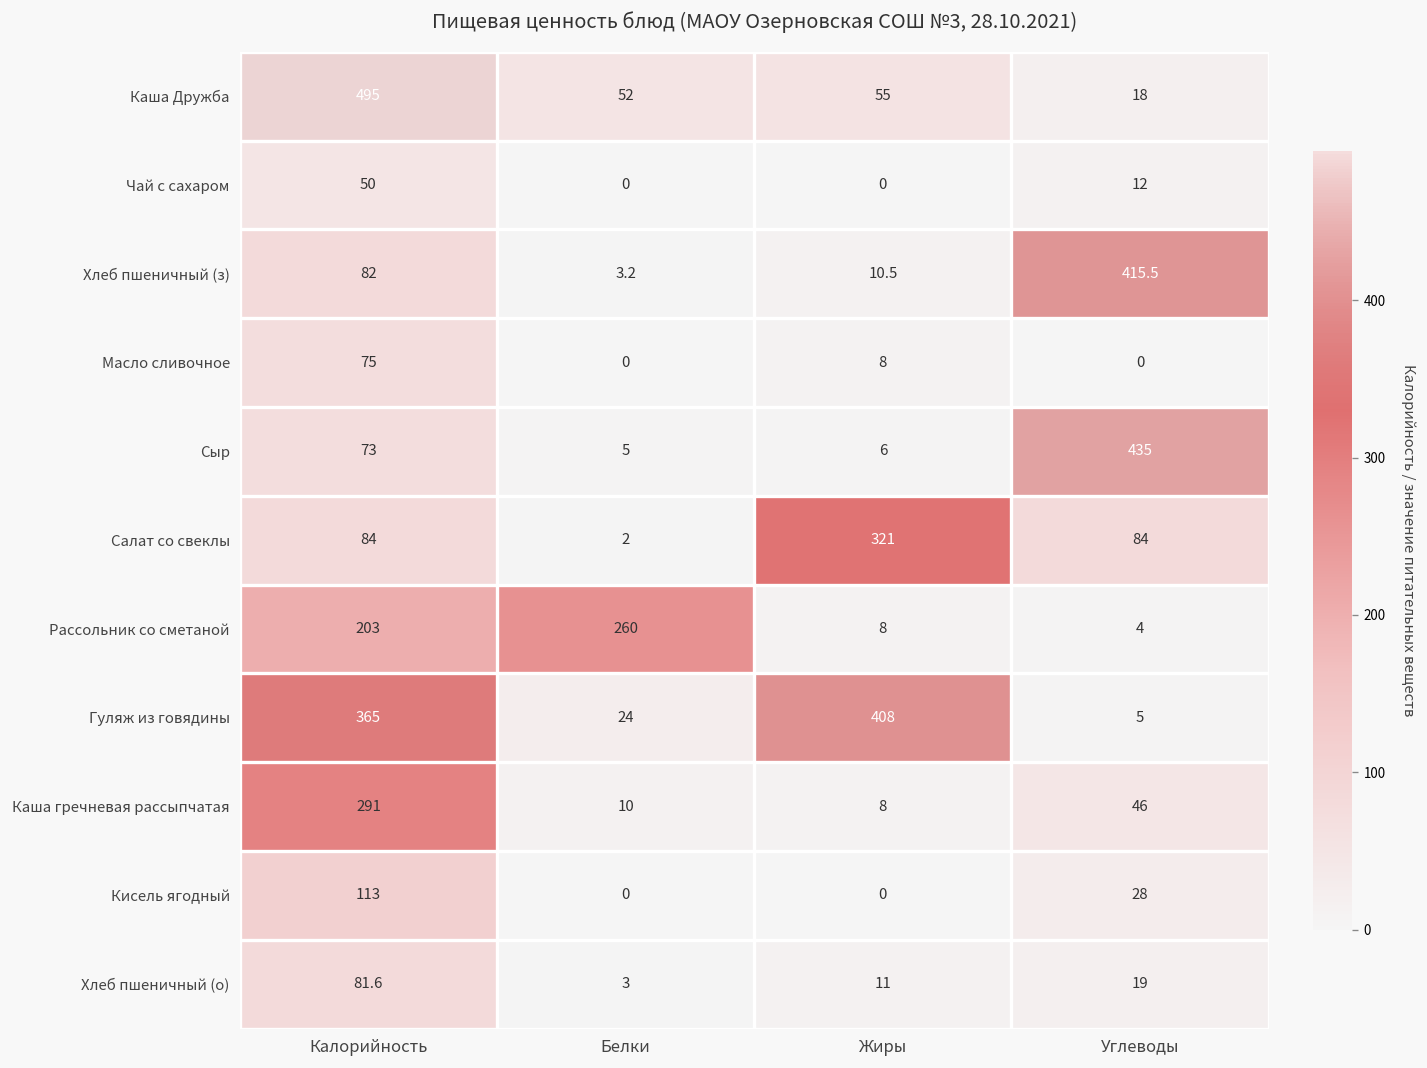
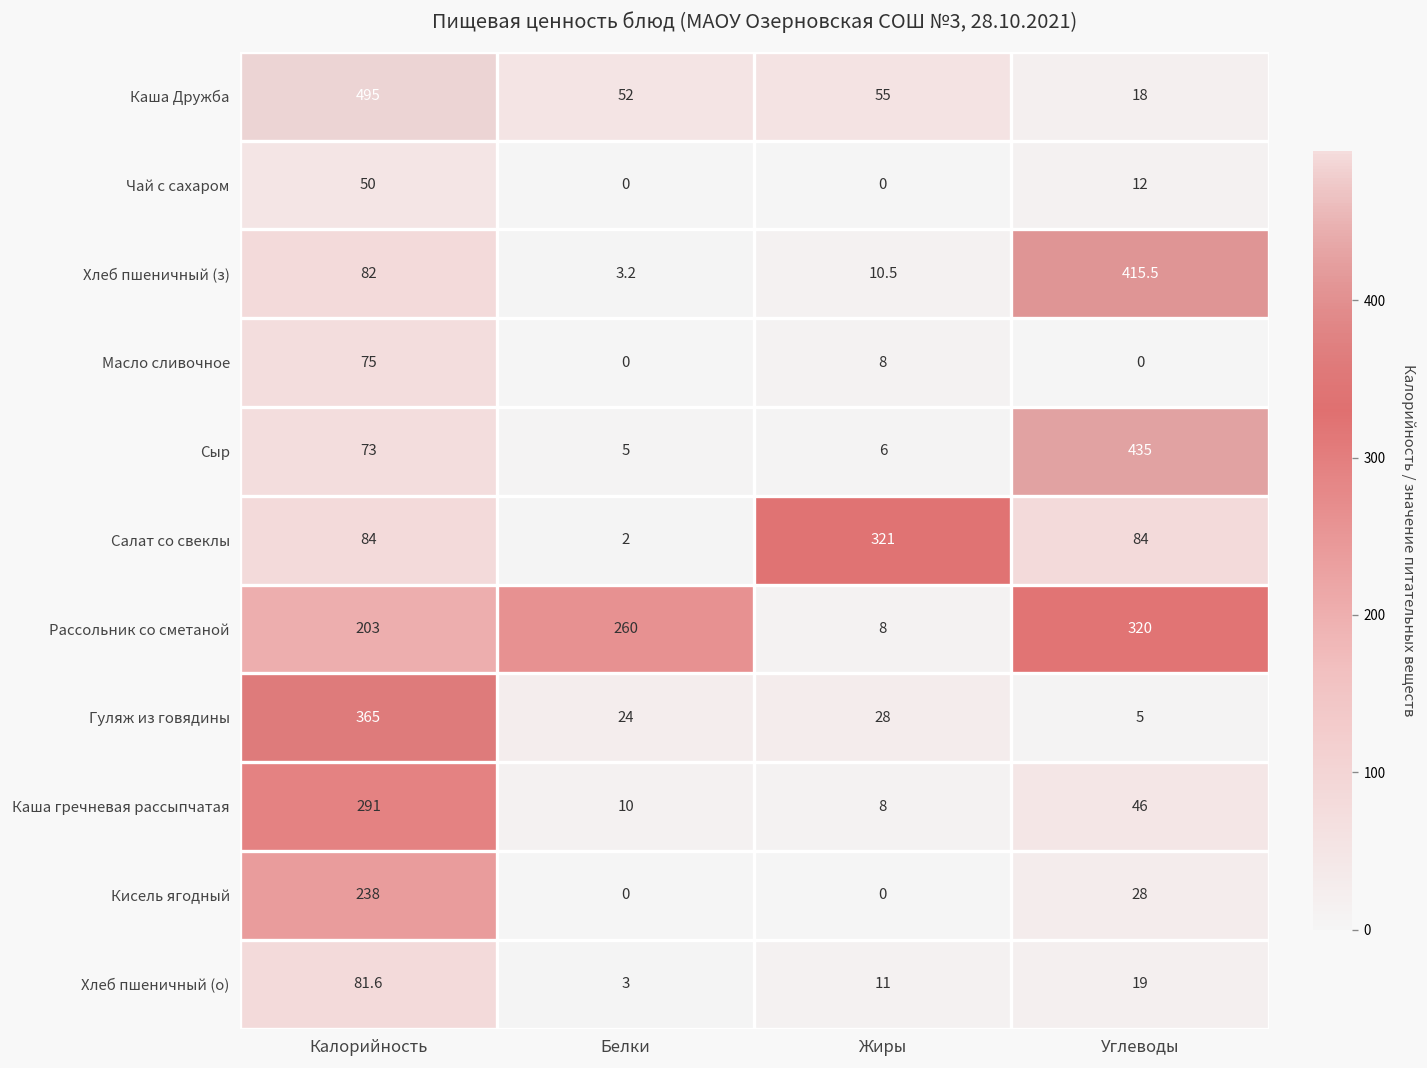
  {
    "Каша Дружба": {
      "Белки": 52,
      "Жиры": 55,
      "Углеводы": 18
    },
    "Чай с сахаром": {
      "Калорийность": 50,
      "Белки": 0,
      "Жиры": 0,
      "Углеводы": 12
    },
    "Хлеб пшеничный (з)": {
      "Калорийность": 82,
      "Белки": 3.2,
      "Жиры": 10.5,
      "Углеводы": 415.5
    },
    "Масло сливочное": {
      "Калорийность": 75,
      "Белки": 0,
      "Жиры": 8,
      "Углеводы": 0
    },
    "Сыр": {
      "Калорийность": 73,
      "Белки": 5,
      "Жиры": 6,
      "Углеводы": 435
    },
    "Салат со свеклы": {
      "Калорийность": 84,
      "Белки": 2,
      "Жиры": 321,
      "Углеводы": 84
    },
    "Рассольник со сметаной": {
      "Калорийность": 203,
      "Белки": 260,
      "Жиры": 8,
-     "Углеводы": 4
+     "Углеводы": 320
    },
    "Гуляж из говядины": {
      "Калорийность": 365,
      "Белки": 24,
-     "Жиры": 408,
+     "Жиры": 28,
      "Углеводы": 5
    },
    "Каша гречневая рассыпчатая": {
      "Калорийность": 291,
      "Белки": 10,
      "Жиры": 8,
      "Углеводы": 46
    },
    "Кисель ягодный": {
-     "Калорийность": 113,
+     "Калорийность": 238,
      "Белки": 0,
      "Жиры": 0,
      "Углеводы": 28
    },
    "Хлеб пшеничный (о)": {
      "Калорийность": 81.6,
      "Белки": 3,
      "Жиры": 11,
      "Углеводы": 19
    }
  }
